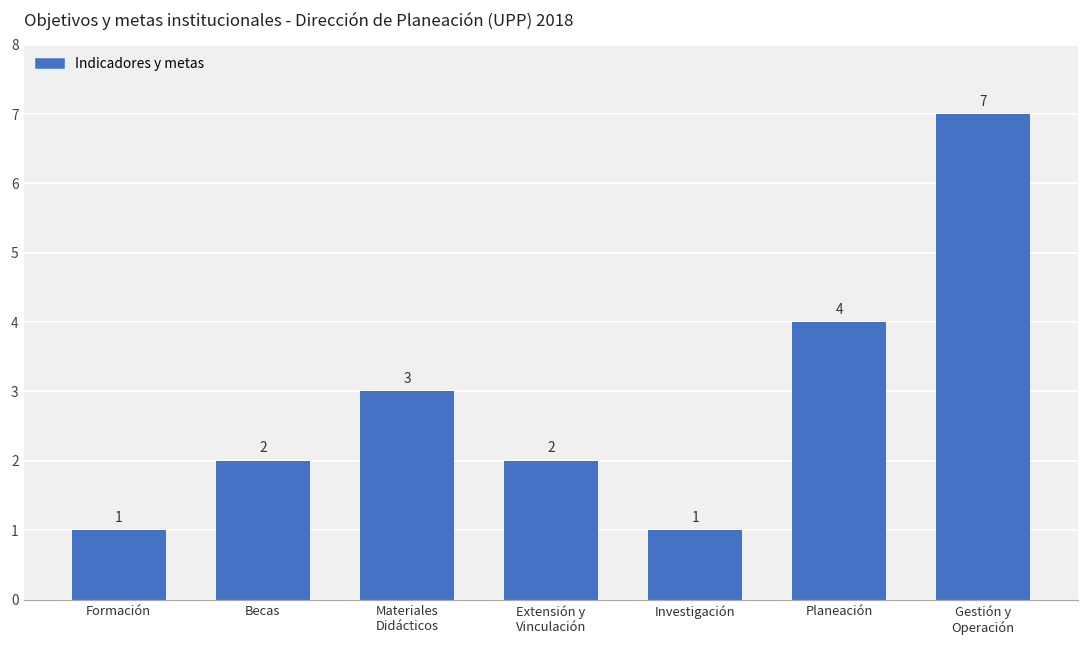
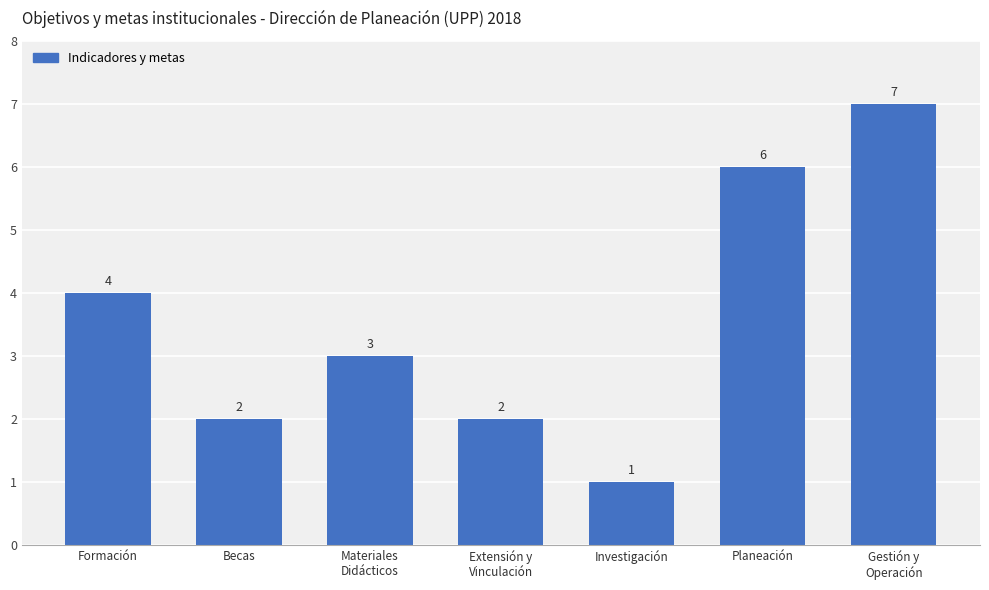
  {
-   "Formación": 1,
+   "Formación": 4,
    "Becas": 2,
    "Materiales Didácticos": 3,
    "Extensión y Vinculación": 2,
    "Investigación": 1,
-   "Planeación": 4,
+   "Planeación": 6,
    "Gestión y Operación": 7
  }
